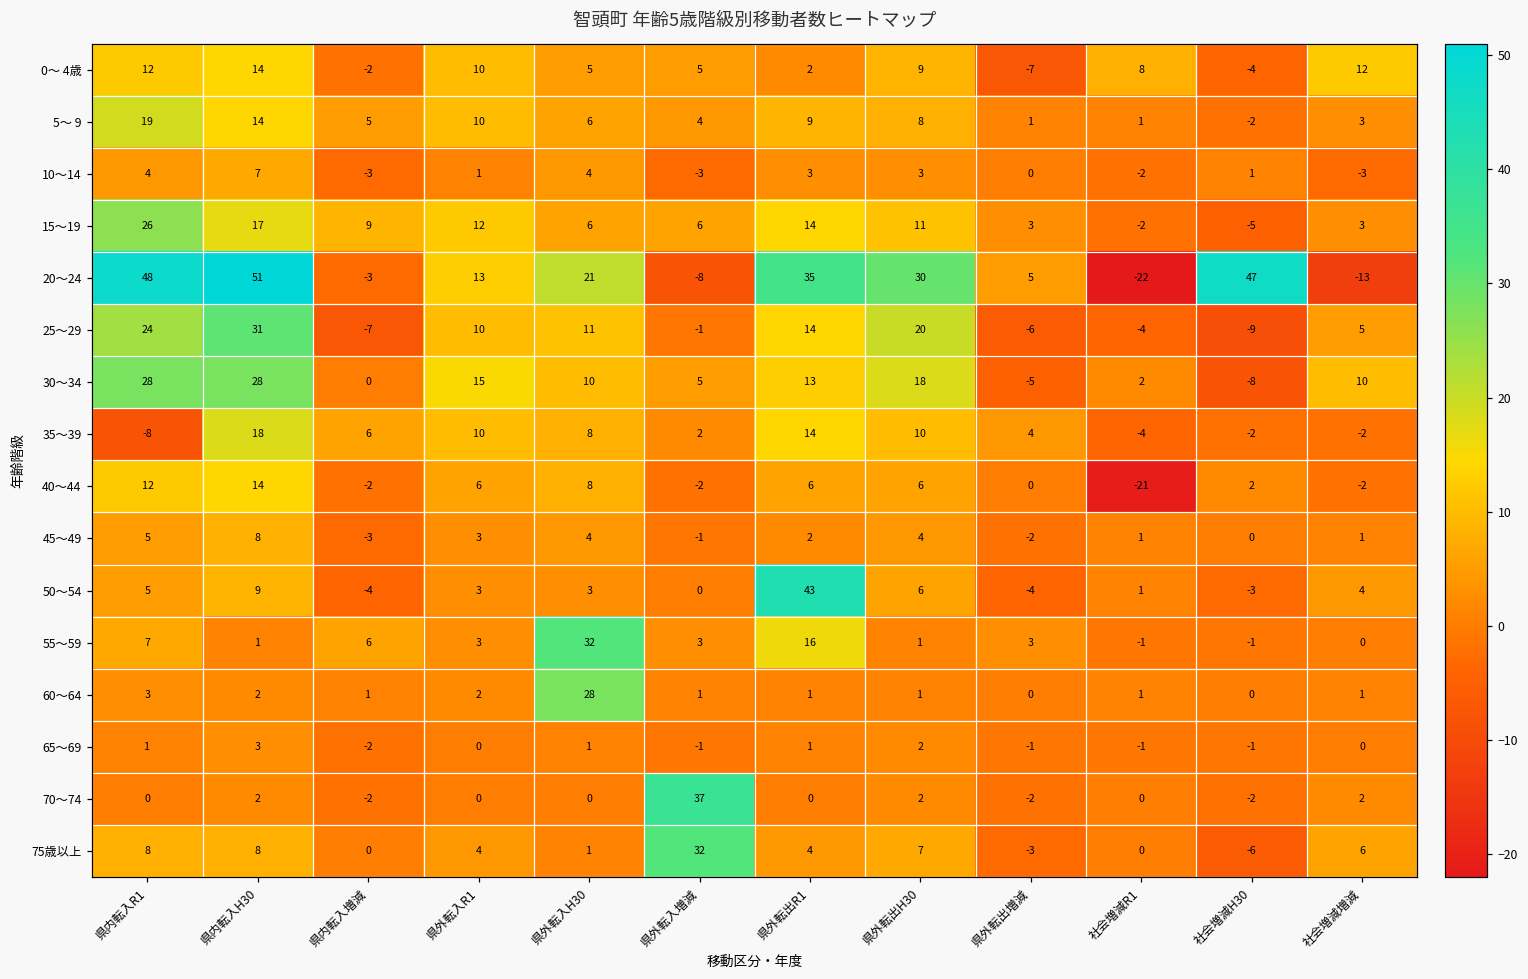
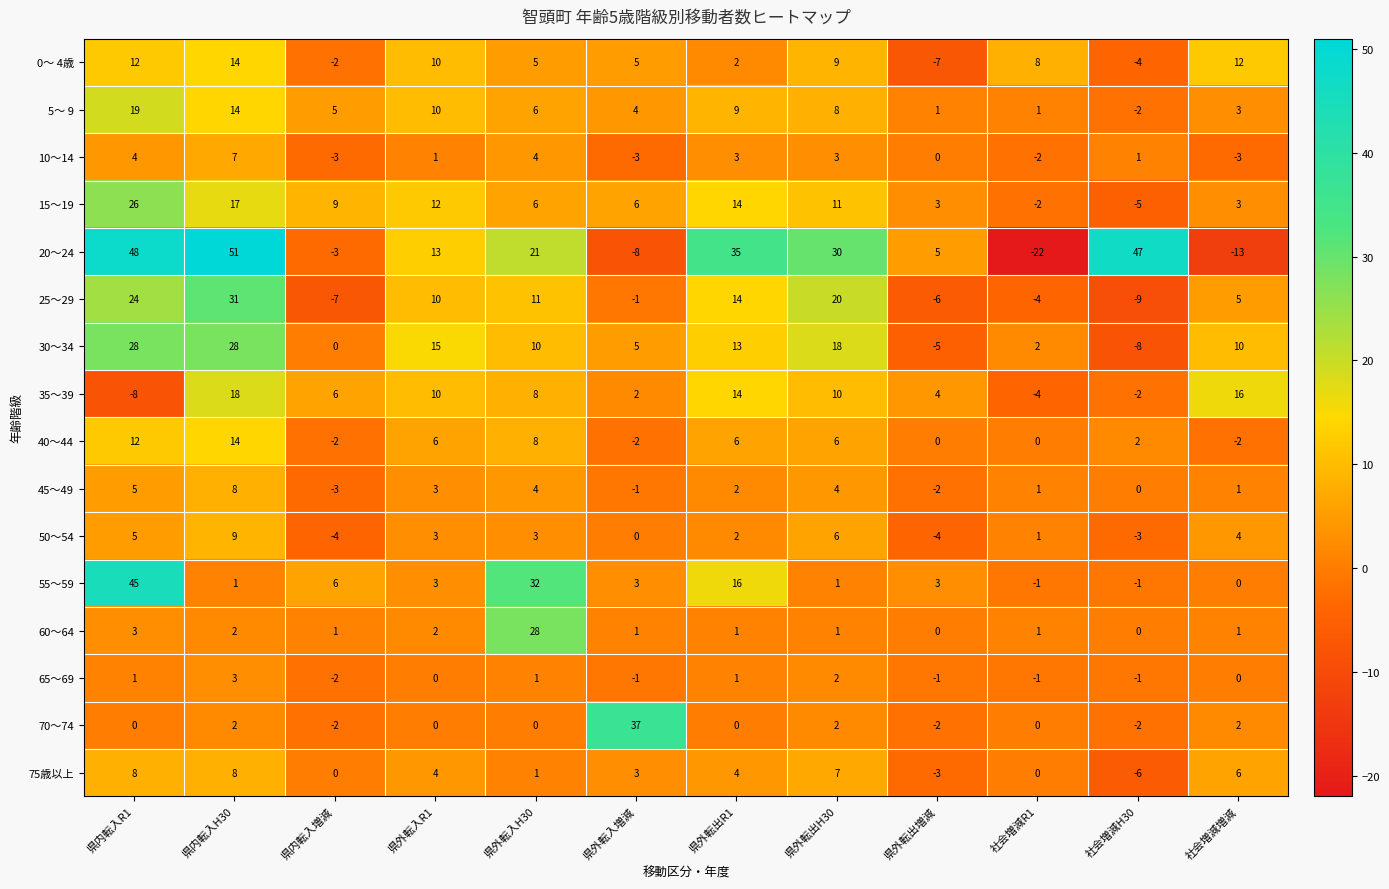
  {
    "0～ 4歳": {
      "県内転入R1": 12,
      "県内転入H30": 14,
      "県内転入増減": -2,
      "県外転入R1": 10,
      "県外転入H30": 5,
      "県外転入増減": 5,
      "県外転出R1": 2,
      "県外転出H30": 9,
      "県外転出増減": -7,
      "社会増減R1": 8,
      "社会増減H30": -4,
      "社会増減増減": 12
    },
    "5～ 9": {
      "県内転入R1": 19,
      "県内転入H30": 14,
      "県内転入増減": 5,
      "県外転入R1": 10,
      "県外転入H30": 6,
      "県外転入増減": 4,
      "県外転出R1": 9,
      "県外転出H30": 8,
      "県外転出増減": 1,
      "社会増減R1": 1,
      "社会増減H30": -2,
      "社会増減増減": 3
    },
    "10～14": {
      "県内転入R1": 4,
      "県内転入H30": 7,
      "県内転入増減": -3,
      "県外転入R1": 1,
      "県外転入H30": 4,
      "県外転入増減": -3,
      "県外転出R1": 3,
      "県外転出H30": 3,
      "県外転出増減": 0,
      "社会増減R1": -2,
      "社会増減H30": 1,
      "社会増減増減": -3
    },
    "15～19": {
      "県内転入R1": 26,
      "県内転入H30": 17,
      "県内転入増減": 9,
      "県外転入R1": 12,
      "県外転入H30": 6,
      "県外転入増減": 6,
      "県外転出R1": 14,
      "県外転出H30": 11,
      "県外転出増減": 3,
      "社会増減R1": -2,
      "社会増減H30": -5,
      "社会増減増減": 3
    },
    "20～24": {
      "県内転入R1": 48,
      "県内転入H30": 51,
      "県内転入増減": -3,
      "県外転入R1": 13,
      "県外転入H30": 21,
      "県外転入増減": -8,
      "県外転出R1": 35,
      "県外転出H30": 30,
      "県外転出増減": 5,
      "社会増減R1": -22,
      "社会増減H30": 47,
      "社会増減増減": -13
    },
    "25～29": {
      "県内転入R1": 24,
      "県内転入H30": 31,
      "県内転入増減": -7,
      "県外転入R1": 10,
      "県外転入H30": 11,
      "県外転入増減": -1,
      "県外転出R1": 14,
      "県外転出H30": 20,
      "県外転出増減": -6,
      "社会増減R1": -4,
      "社会増減H30": -9,
      "社会増減増減": 5
    },
    "30～34": {
      "県内転入R1": 28,
      "県内転入H30": 28,
      "県内転入増減": 0,
      "県外転入R1": 15,
      "県外転入H30": 10,
      "県外転入増減": 5,
      "県外転出R1": 13,
      "県外転出H30": 18,
      "県外転出増減": -5,
      "社会増減R1": 2,
      "社会増減H30": -8,
      "社会増減増減": 10
    },
    "35～39": {
      "県内転入R1": -8,
      "県内転入H30": 18,
      "県内転入増減": 6,
      "県外転入R1": 10,
      "県外転入H30": 8,
      "県外転入増減": 2,
      "県外転出R1": 14,
      "県外転出H30": 10,
      "県外転出増減": 4,
      "社会増減R1": -4,
      "社会増減H30": -2,
-     "社会増減増減": -2
+     "社会増減増減": 16
    },
    "40～44": {
      "県内転入R1": 12,
      "県内転入H30": 14,
      "県内転入増減": -2,
      "県外転入R1": 6,
      "県外転入H30": 8,
      "県外転入増減": -2,
      "県外転出R1": 6,
      "県外転出H30": 6,
      "県外転出増減": 0,
-     "社会増減R1": -21,
+     "社会増減R1": 0,
      "社会増減H30": 2,
      "社会増減増減": -2
    },
    "45～49": {
      "県内転入R1": 5,
      "県内転入H30": 8,
      "県内転入増減": -3,
      "県外転入R1": 3,
      "県外転入H30": 4,
      "県外転入増減": -1,
      "県外転出R1": 2,
      "県外転出H30": 4,
      "県外転出増減": -2,
      "社会増減R1": 1,
      "社会増減H30": 0,
      "社会増減増減": 1
    },
    "50～54": {
      "県内転入R1": 5,
      "県内転入H30": 9,
      "県内転入増減": -4,
      "県外転入R1": 3,
      "県外転入H30": 3,
      "県外転入増減": 0,
-     "県外転出R1": 43,
+     "県外転出R1": 2,
      "県外転出H30": 6,
      "県外転出増減": -4,
      "社会増減R1": 1,
      "社会増減H30": -3,
      "社会増減増減": 4
    },
    "55～59": {
-     "県内転入R1": 7,
+     "県内転入R1": 45,
      "県内転入H30": 1,
      "県内転入増減": 6,
      "県外転入R1": 3,
      "県外転入H30": 32,
      "県外転入増減": 3,
      "県外転出R1": 16,
      "県外転出H30": 1,
      "県外転出増減": 3,
      "社会増減R1": -1,
      "社会増減H30": -1,
      "社会増減増減": 0
    },
    "60～64": {
      "県内転入R1": 3,
      "県内転入H30": 2,
      "県内転入増減": 1,
      "県外転入R1": 2,
      "県外転入H30": 28,
      "県外転入増減": 1,
      "県外転出R1": 1,
      "県外転出H30": 1,
      "県外転出増減": 0,
      "社会増減R1": 1,
      "社会増減H30": 0,
      "社会増減増減": 1
    },
    "65～69": {
      "県内転入R1": 1,
      "県内転入H30": 3,
      "県内転入増減": -2,
      "県外転入R1": 0,
      "県外転入H30": 1,
      "県外転入増減": -1,
      "県外転出R1": 1,
      "県外転出H30": 2,
      "県外転出増減": -1,
      "社会増減R1": -1,
      "社会増減H30": -1,
      "社会増減増減": 0
    },
    "70～74": {
      "県内転入R1": 0,
      "県内転入H30": 2,
      "県内転入増減": -2,
      "県外転入R1": 0,
      "県外転入H30": 0,
      "県外転入増減": 37,
      "県外転出R1": 0,
      "県外転出H30": 2,
      "県外転出増減": -2,
      "社会増減R1": 0,
      "社会増減H30": -2,
      "社会増減増減": 2
    },
    "75歳以上": {
      "県内転入R1": 8,
      "県内転入H30": 8,
      "県内転入増減": 0,
      "県外転入R1": 4,
      "県外転入H30": 1,
-     "県外転入増減": 32,
+     "県外転入増減": 3,
      "県外転出R1": 4,
      "県外転出H30": 7,
      "県外転出増減": -3,
      "社会増減R1": 0,
      "社会増減H30": -6,
      "社会増減増減": 6
    }
  }
